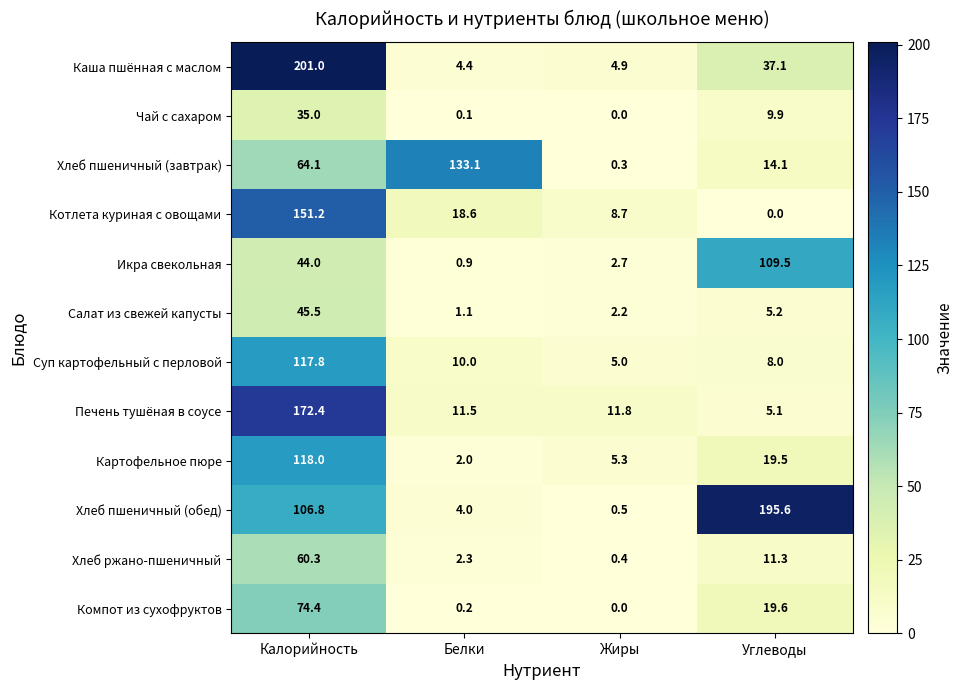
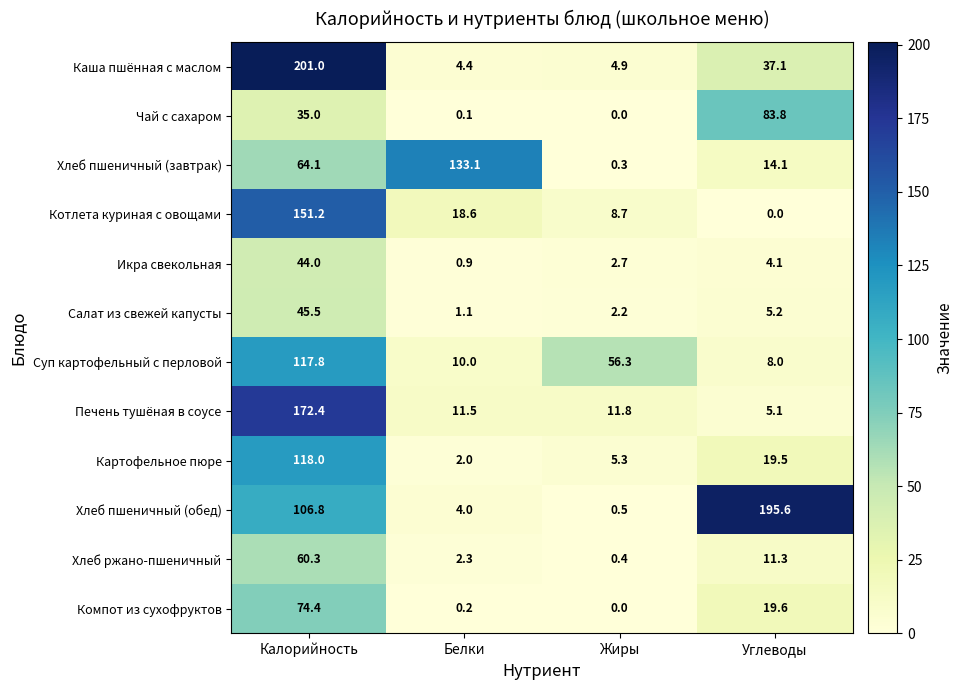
  {
    "Каша пшённая с маслом": {
      "Калорийность": 201.0,
      "Белки": 4.4,
      "Жиры": 4.9,
      "Углеводы": 37.1
    },
    "Чай с сахаром": {
      "Калорийность": 35.0,
      "Белки": 0.1,
      "Жиры": 0.0,
-     "Углеводы": 9.9
+     "Углеводы": 83.8
    },
    "Хлеб пшеничный (завтрак)": {
      "Калорийность": 64.1,
      "Белки": 133.1,
      "Жиры": 0.3,
      "Углеводы": 14.1
    },
    "Котлета куриная с овощами": {
      "Калорийность": 151.2,
      "Белки": 18.6,
      "Жиры": 8.7,
      "Углеводы": 0.0
    },
    "Икра свекольная": {
      "Калорийность": 44.0,
      "Белки": 0.9,
      "Жиры": 2.7,
-     "Углеводы": 109.5
+     "Углеводы": 4.1
    },
    "Салат из свежей капусты": {
      "Калорийность": 45.5,
      "Белки": 1.1,
      "Жиры": 2.2,
      "Углеводы": 5.2
    },
    "Суп картофельный с перловой": {
      "Калорийность": 117.8,
      "Белки": 10.0,
-     "Жиры": 5.0,
+     "Жиры": 56.3,
      "Углеводы": 8.0
    },
    "Печень тушёная в соусе": {
      "Калорийность": 172.4,
      "Белки": 11.5,
      "Жиры": 11.8,
      "Углеводы": 5.1
    },
    "Картофельное пюре": {
      "Калорийность": 118.0,
      "Белки": 2.0,
      "Жиры": 5.3,
      "Углеводы": 19.5
    },
    "Хлеб пшеничный (обед)": {
      "Калорийность": 106.8,
      "Белки": 4.0,
      "Жиры": 0.5,
      "Углеводы": 195.6
    },
    "Хлеб ржано-пшеничный": {
      "Калорийность": 60.3,
      "Белки": 2.3,
      "Жиры": 0.4,
      "Углеводы": 11.3
    },
    "Компот из сухофруктов": {
      "Калорийность": 74.4,
      "Белки": 0.2,
      "Жиры": 0.0,
      "Углеводы": 19.6
    }
  }
